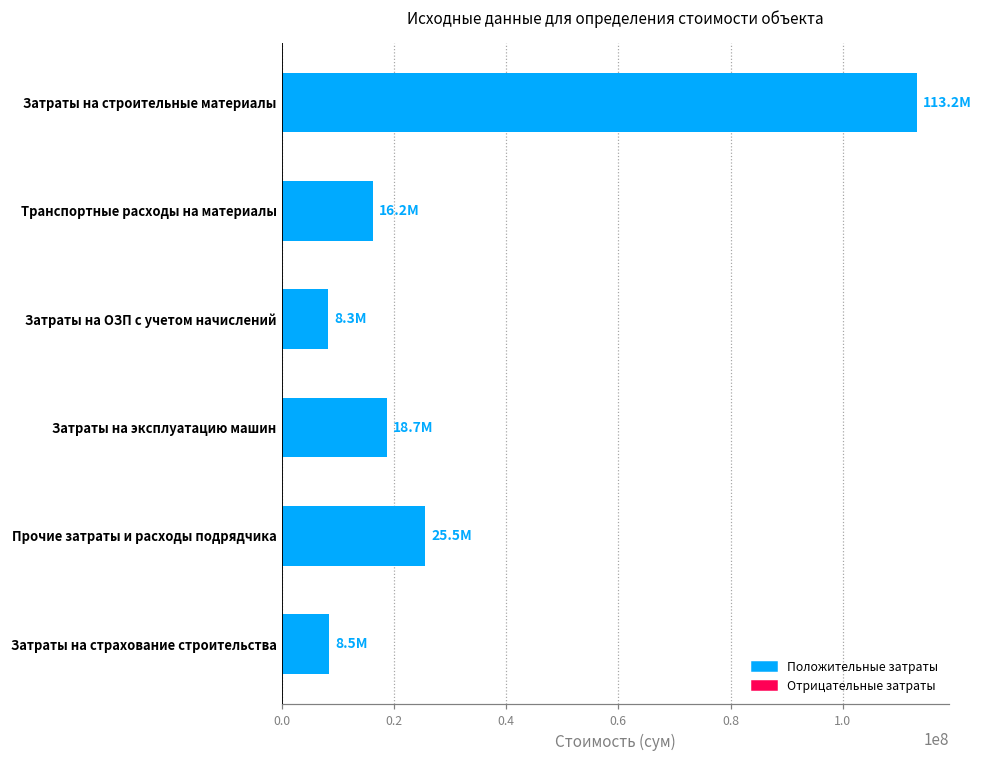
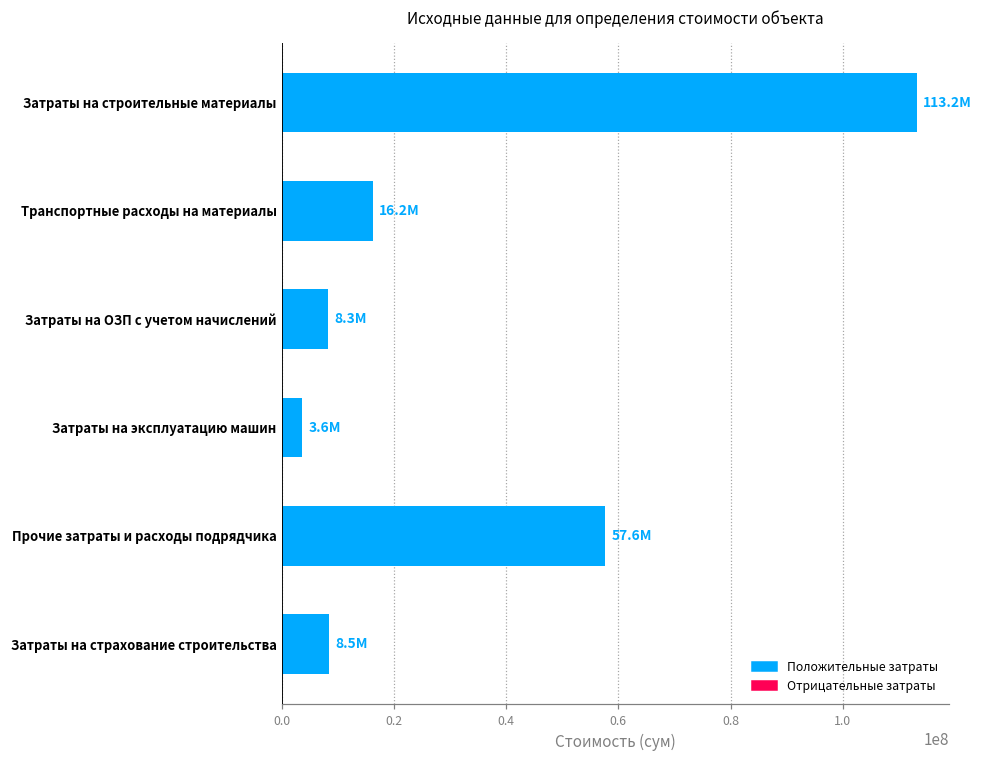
  {
    "Затраты на строительные материалы": "113.2M",
    "Транспортные расходы на материалы": "16.2M",
    "Затраты на ОЗП с учетом начислений": "8.3M",
-   "Затраты на эксплуатацию машин": "18.7M",
-   "Прочие затраты и расходы подрядчика": "25.5M",
+   "Затраты на эксплуатацию машин": "3.6M",
+   "Прочие затраты и расходы подрядчика": "57.6M",
    "Затраты на страхование строительства": "8.5M"
  }
